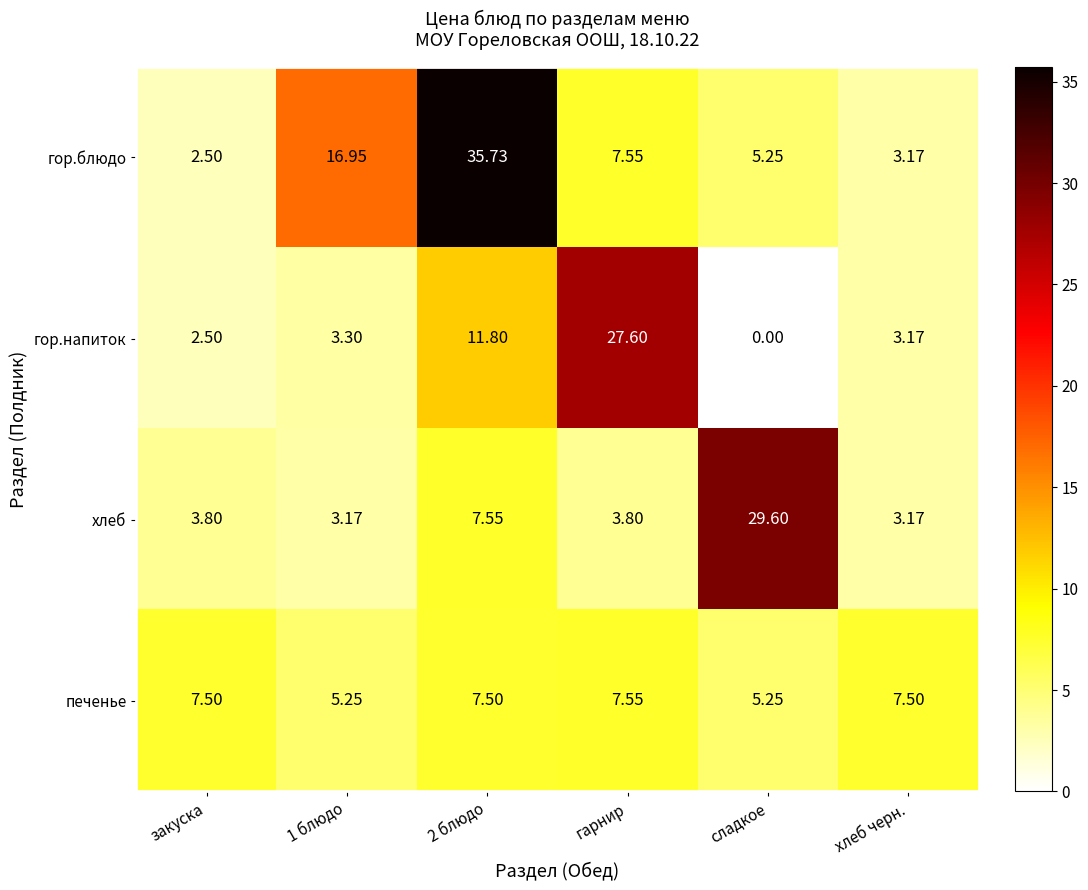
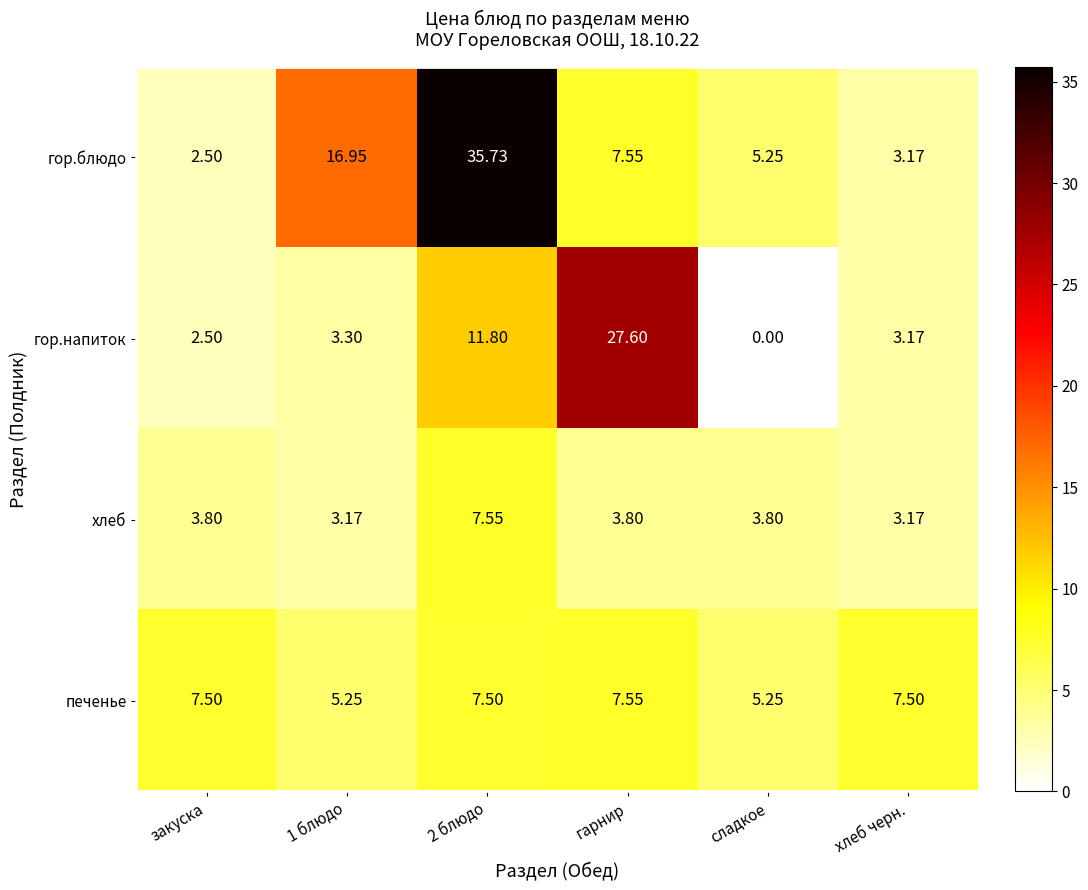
  {
    "гор.блюдо": {
      "закуска": 2.50,
      "1 блюдо": 16.95,
      "2 блюдо": 35.73,
      "гарнир": 7.55,
      "сладкое": 5.25,
      "хлеб черн.": 3.17
    },
    "гор.напиток": {
      "закуска": 2.50,
      "1 блюдо": 3.30,
      "2 блюдо": 11.80,
      "гарнир": 27.60,
      "сладкое": 0.00,
      "хлеб черн.": 3.17
    },
    "хлеб": {
      "закуска": 3.80,
      "1 блюдо": 3.17,
      "2 блюдо": 7.55,
      "гарнир": 3.80,
-     "сладкое": 29.60,
+     "сладкое": 3.80,
      "хлеб черн.": 3.17
    },
    "печенье": {
      "закуска": 7.50,
      "1 блюдо": 5.25,
      "2 блюдо": 7.50,
      "гарнир": 7.55,
      "сладкое": 5.25,
      "хлеб черн.": 7.50
    }
  }
